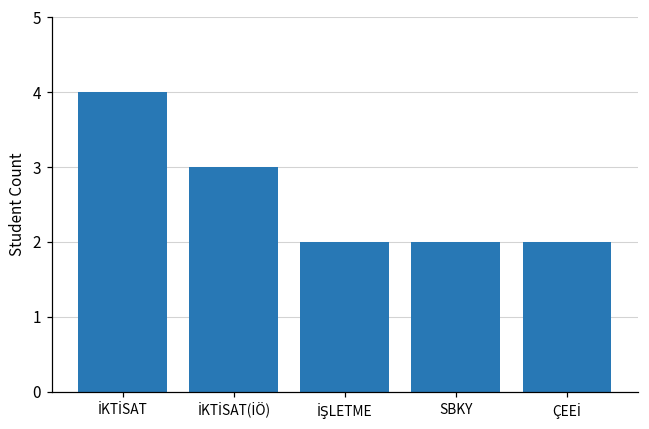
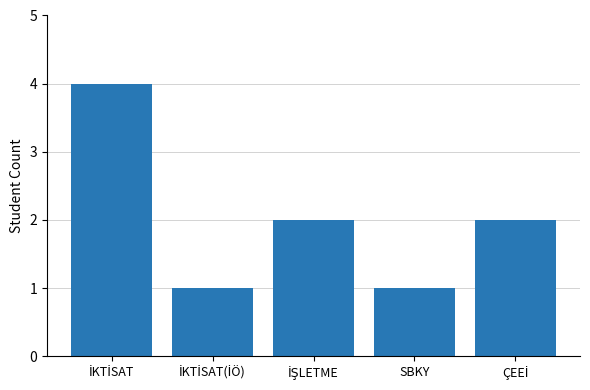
  {
    "İKTİSAT": 4,
-   "İKTİSAT(İÖ)": 3,
+   "İKTİSAT(İÖ)": 1,
    "İŞLETME": 2,
-   "SBKY": 2,
+   "SBKY": 1,
    "ÇEEİ": 2
  }
